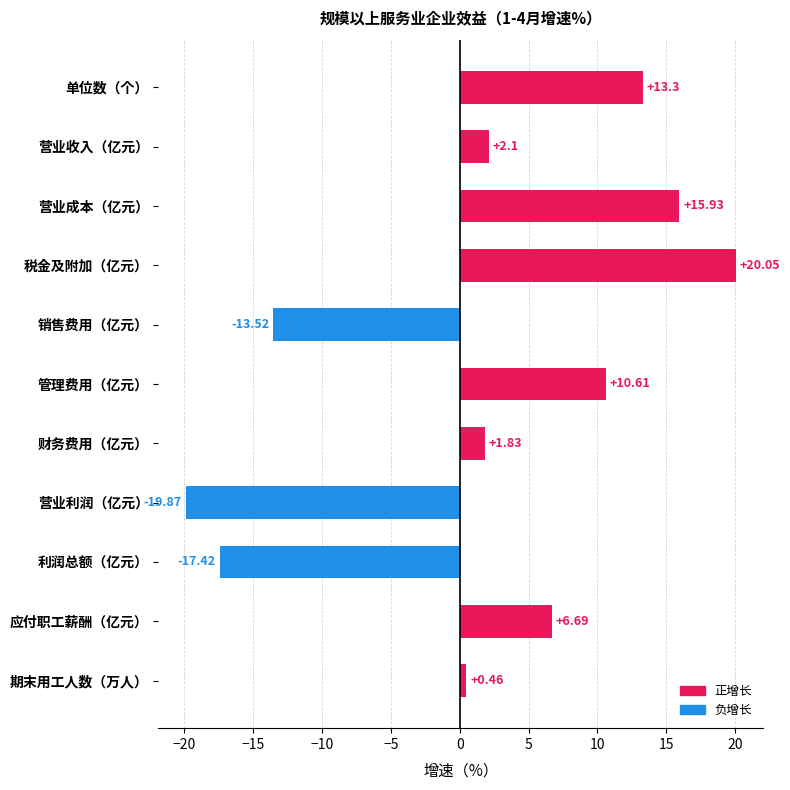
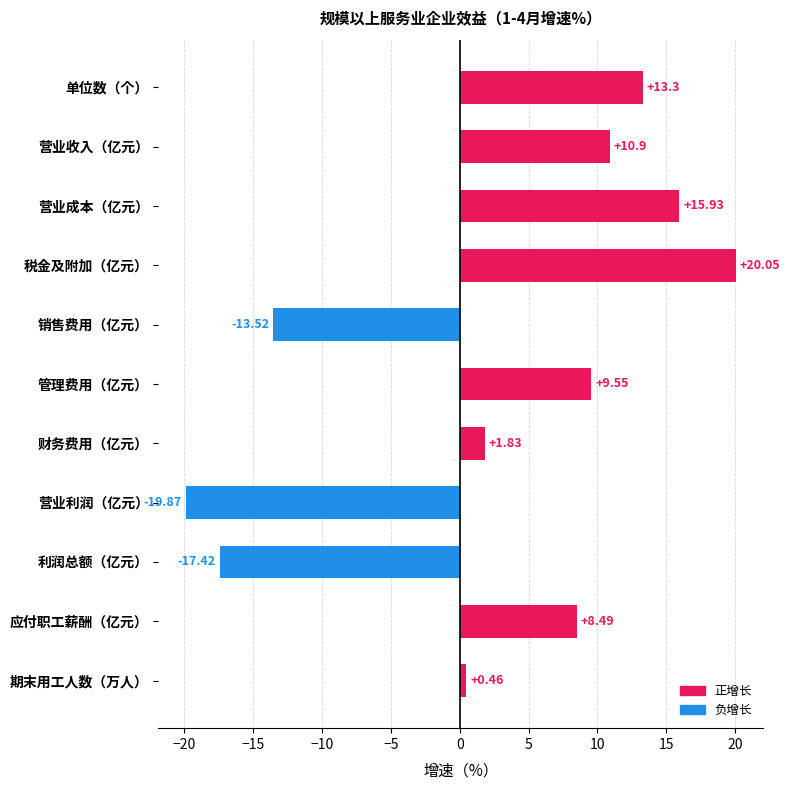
  {
    "单位数（个）": "+13.3",
-   "营业收入（亿元）": "+2.1",
+   "营业收入（亿元）": "+10.9",
    "营业成本（亿元）": "+15.93",
    "税金及附加（亿元）": "+20.05",
    "销售费用（亿元）": "-13.52",
-   "管理费用（亿元）": "+10.61",
+   "管理费用（亿元）": "+9.55",
    "财务费用（亿元）": "+1.83",
    "营业利润（亿元）": "-19.87",
    "利润总额（亿元）": "-17.42",
-   "应付职工薪酬（亿元）": "+6.69",
+   "应付职工薪酬（亿元）": "+8.49",
    "期末用工人数（万人）": "+0.46"
  }
